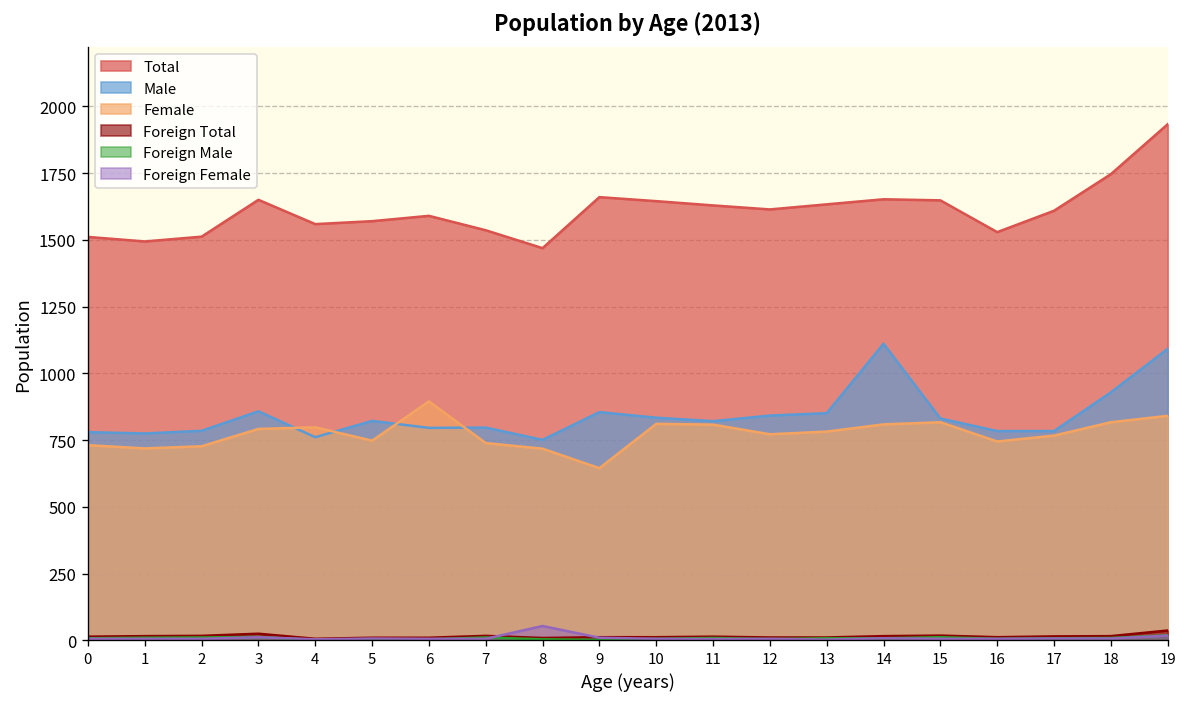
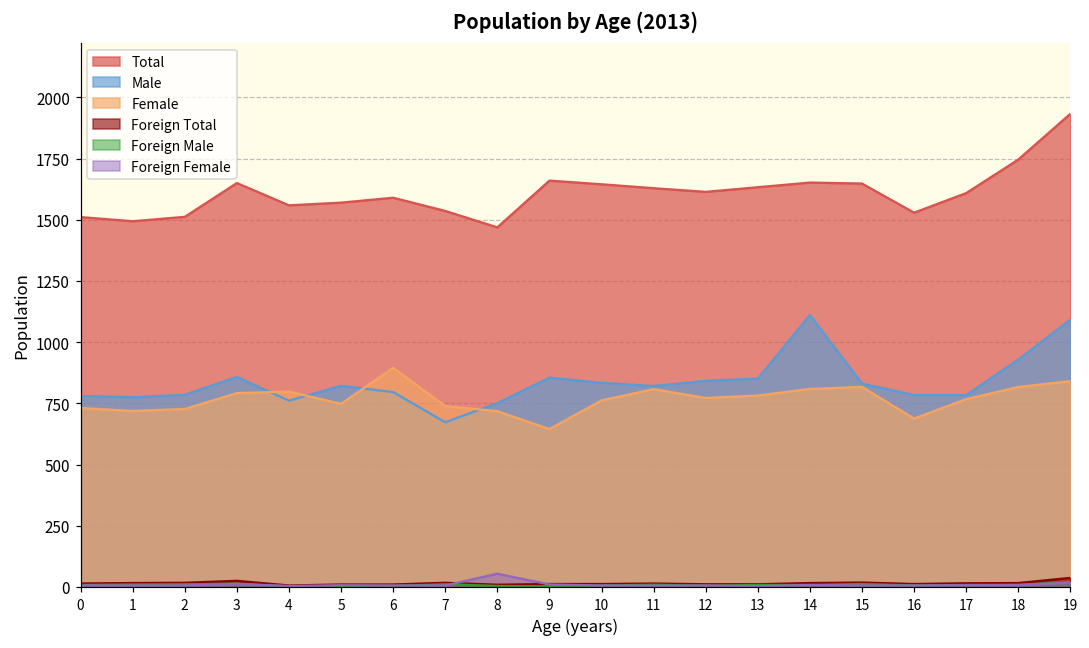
  {
    "Total": {
      "0": 1510,
      "1": 1490,
      "2": 1510,
      "3": 1650,
      "4": 1560,
      "5": 1570,
      "6": 1590,
      "7": 1540,
      "8": 1470,
      "9": 1660,
      "10": 1650,
      "11": 1630,
      "12": 1610,
      "13": 1630,
      "14": 1650,
      "15": 1650,
      "16": 1530,
      "17": 1610,
      "18": 1750,
      "19": 1930
    },
    "Male": {
      "0": 780,
      "1": 780,
      "2": 790,
      "3": 860,
      "4": 760,
      "5": 820,
      "6": 800,
-     "7": 800,
+     "7": 670,
      "8": 750,
      "9": 860,
      "10": 830,
      "11": 820,
      "12": 840,
      "13": 850,
      "14": 1110,
      "15": 830,
      "16": 780,
      "17": 780,
      "18": 930,
      "19": 1090
    },
    "Female": {
      "0": 730,
      "1": 720,
      "2": 730,
      "3": 790,
      "4": 800,
      "5": 750,
      "6": 900,
      "7": 740,
      "8": 720,
      "9": 650,
-     "10": 810,
+     "10": 760,
      "11": 810,
      "12": 770,
      "13": 780,
      "14": 810,
      "15": 820,
-     "16": 750,
+     "16": 690,
      "17": 770,
      "18": 820,
      "19": 840
    },
    "Foreign Total": {
      "3": 30,
      "19": 40
    },
    "Foreign Female": {
      "8": 50
    }
  }
